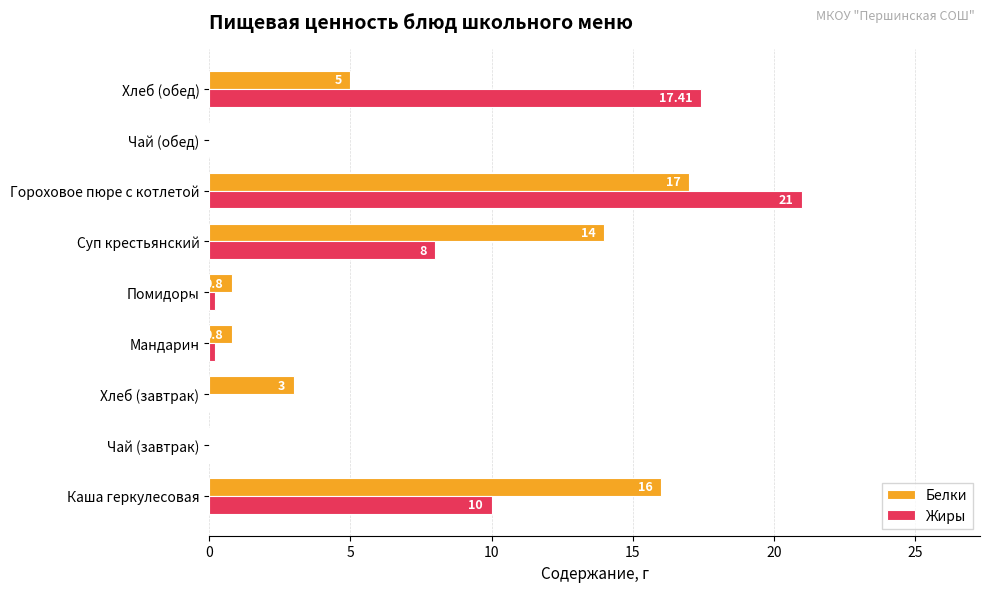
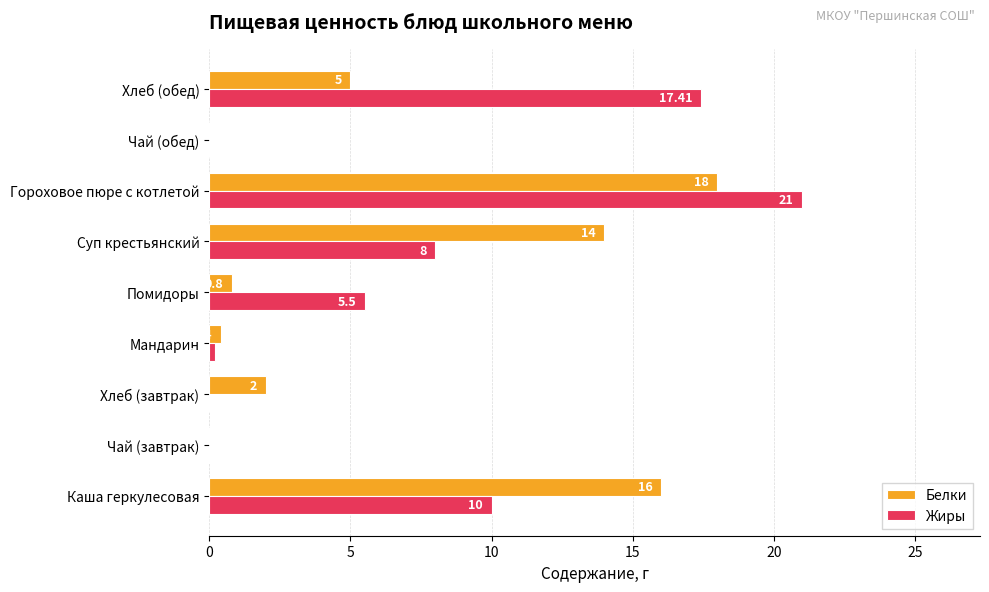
  {
    "Белки": {
      "Хлеб (обед)": 5,
-     "Гороховое пюре с котлетой": 17,
+     "Гороховое пюре с котлетой": 18,
      "Суп крестьянский": 14,
      "Помидоры": 0.8,
-     "Мандарин": 0.8,
-     "Хлеб (завтрак)": 3,
+     "Мандарин": 0.4,
+     "Хлеб (завтрак)": 2,
      "Каша геркулесовая": 16
    },
    "Жиры": {
      "Чай (обед)": 0.0,
-     "Помидоры": 0.2,
+     "Помидоры": 5.5,
      "Мандарин": 0.2,
      "Хлеб (завтрак)": 0.0,
      "Чай (завтрак)": 0.0
    }
  }
